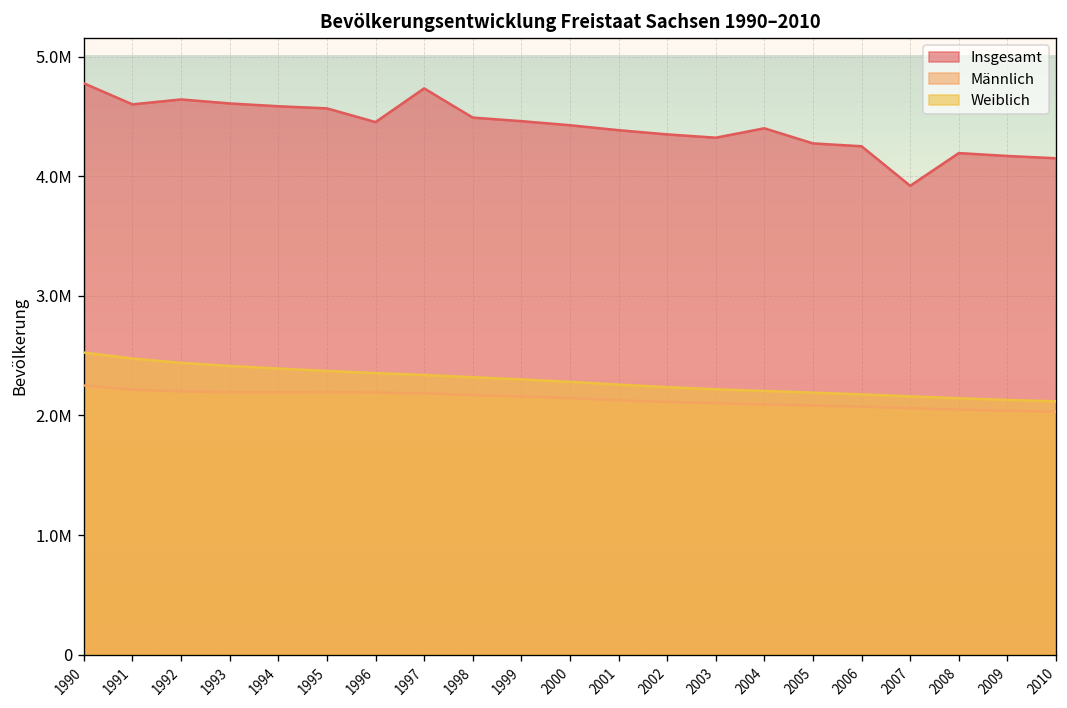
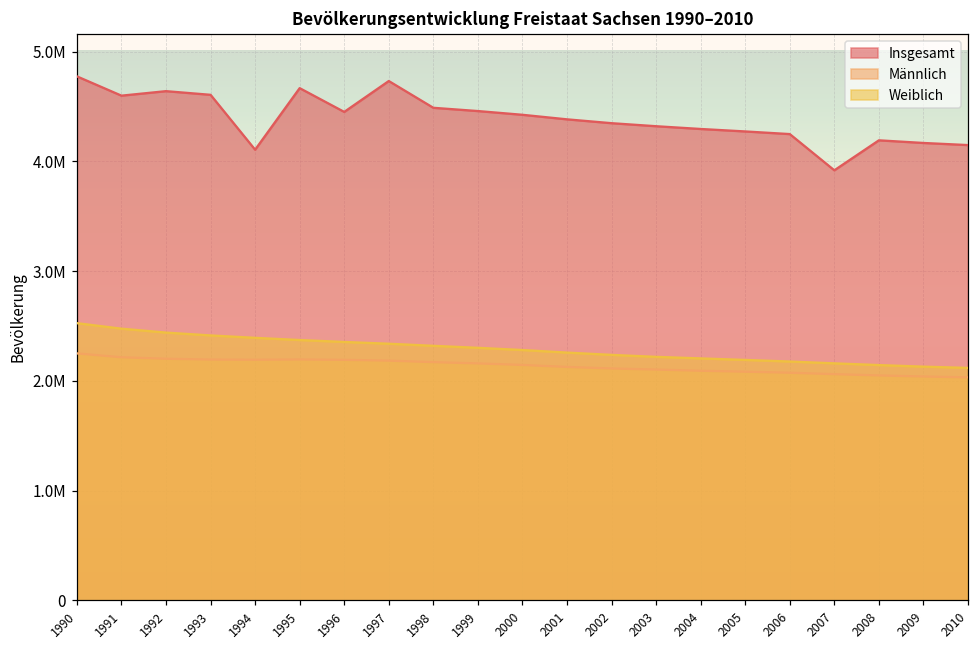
  {
    "Insgesamt": {
      "1990": 4800000,
      "1991": 4600000,
      "1992": 4600000,
      "1993": 4600000,
-     "1994": 4600000,
-     "1995": 4600000,
+     "1994": 4100000,
+     "1995": 4700000,
      "1996": 4500000,
      "1997": 4700000,
      "1998": 4500000,
      "1999": 4500000,
      "2000": 4400000,
      "2001": 4400000,
      "2002": 4300000,
      "2003": 4300000,
-     "2004": 4400000,
+     "2004": 4300000,
      "2005": 4300000,
      "2006": 4200000,
      "2007": 3900000,
      "2008": 4200000,
      "2009": 4200000,
      "2010": 4100000
    }
  }
